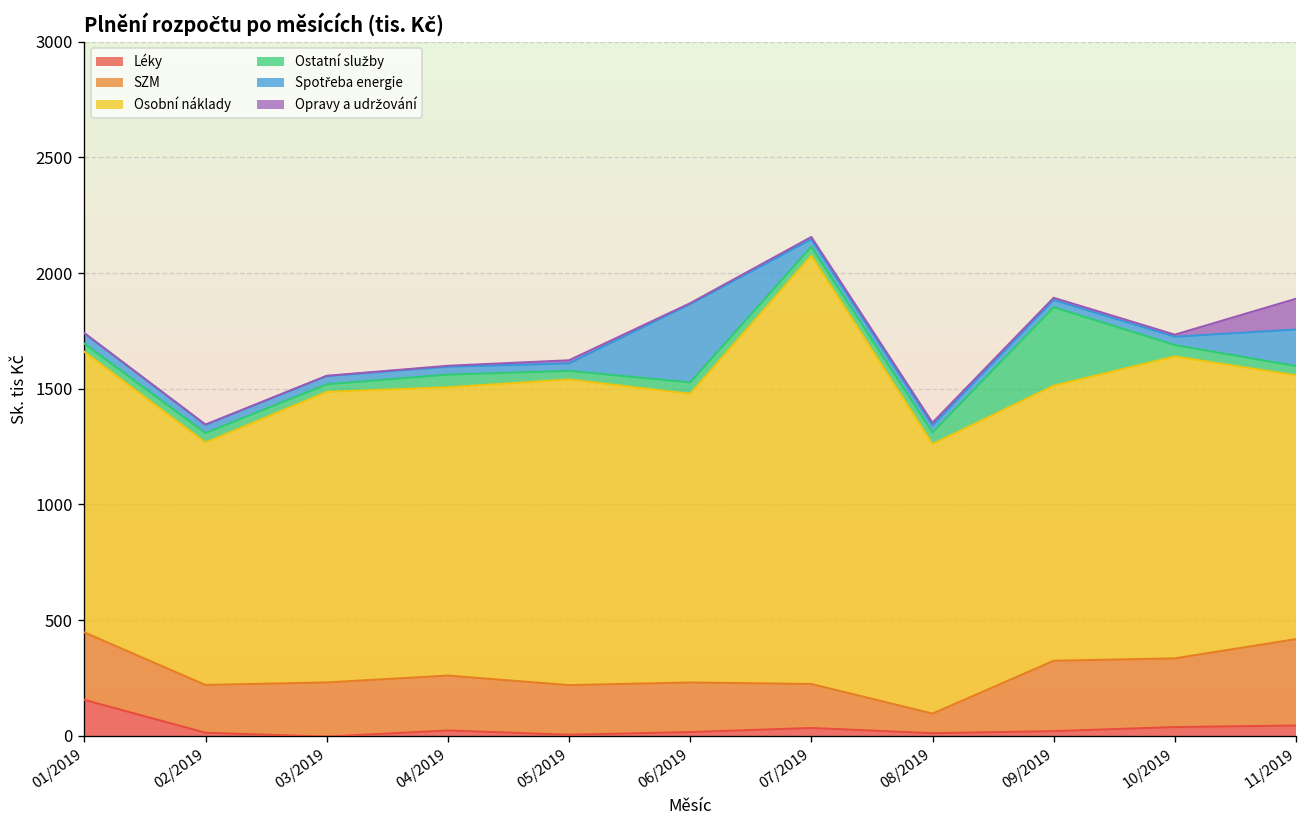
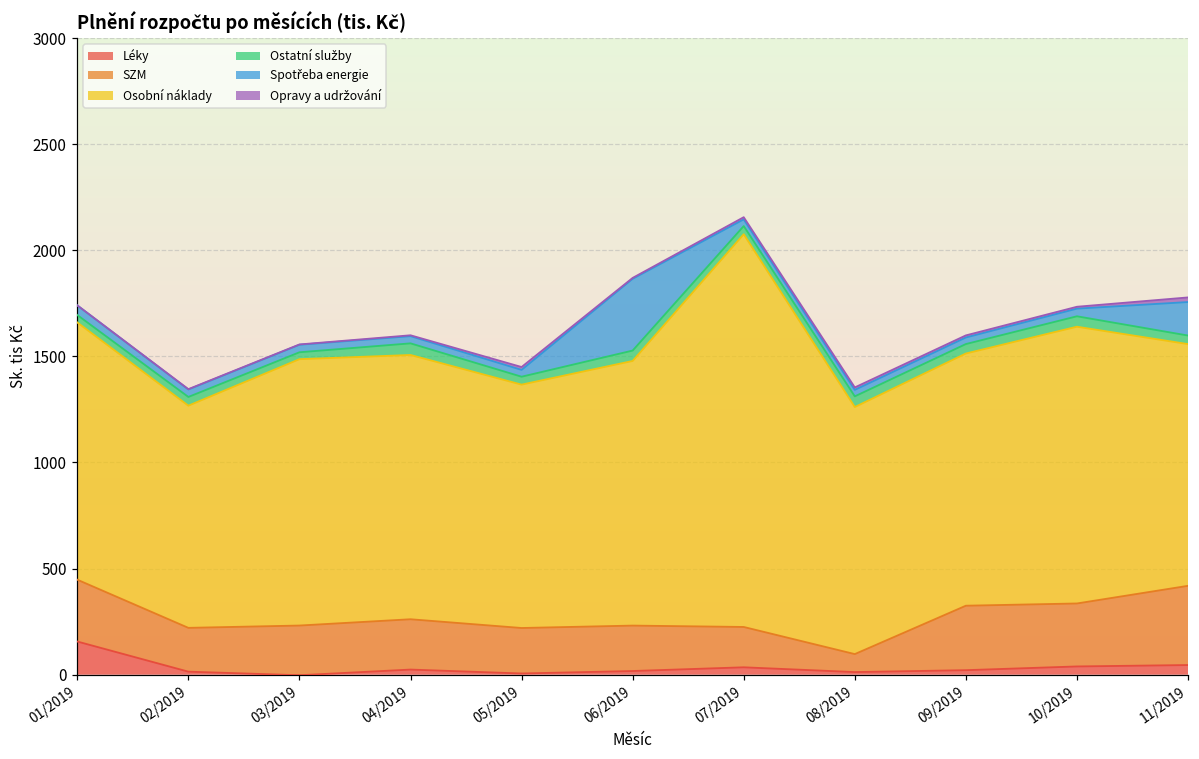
  {
    "Osobní náklady": {
      "01/2019": 1210,
      "02/2019": 1050,
      "03/2019": 1260,
      "04/2019": 1250,
-     "05/2019": 1320,
+     "05/2019": 1150,
      "06/2019": 1250,
      "07/2019": 1850,
      "08/2019": 1160,
      "09/2019": 1190,
      "10/2019": 1300,
      "11/2019": 1140
    },
    "Ostatní služby": {
      "01/2019": 40,
      "02/2019": 40,
      "03/2019": 30,
      "04/2019": 50,
      "05/2019": 40,
      "06/2019": 50,
      "07/2019": 40,
      "08/2019": 50,
-     "09/2019": 340,
+     "09/2019": 40,
      "10/2019": 50,
      "11/2019": 40
    },
    "Spotřeba energie": {
      "05/2019": 30,
      "11/2019": 160
    },
    "Opravy a udržování": {
      "05/2019": 10,
-     "11/2019": 130
+     "11/2019": 20
    }
  }
